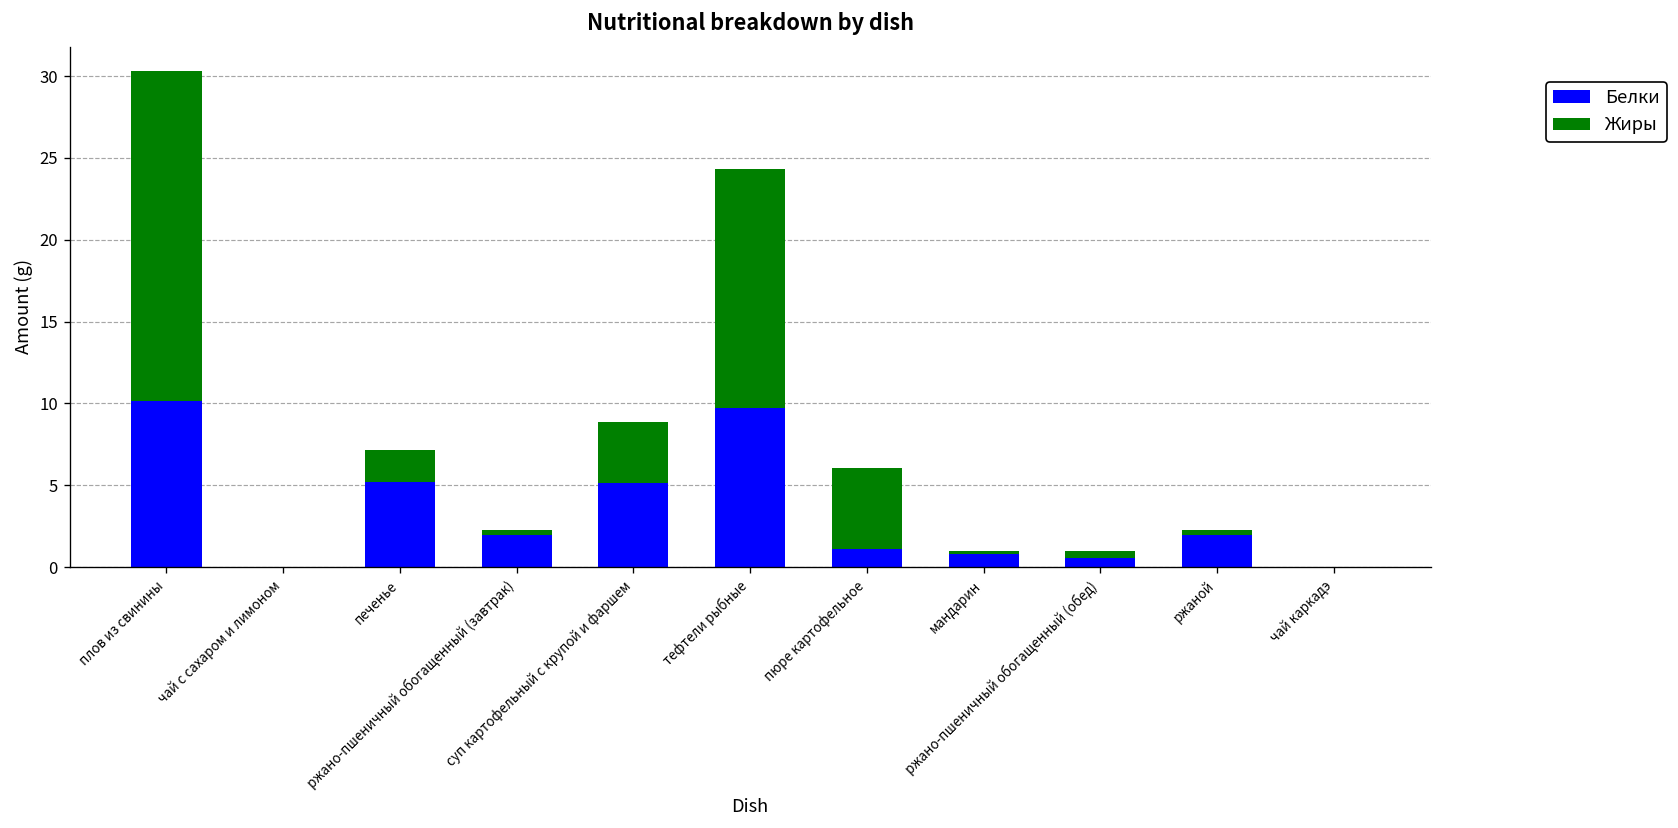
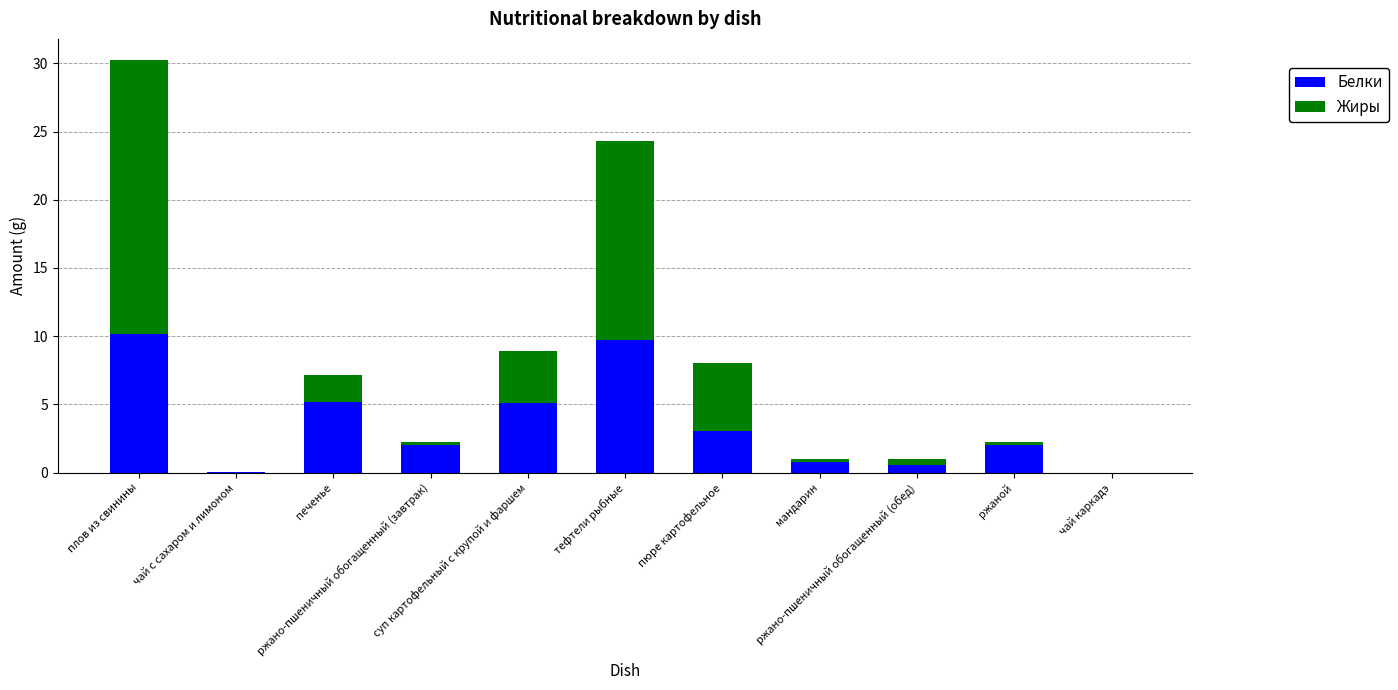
  {
    "Белки": {
      "плов из свинины": 10.1,
      "печенье": 5.2,
      "ржано-пшеничный обогащенный (завтрак)": 2.0,
      "суп картофельный с крупой и фаршем": 5.1,
      "тефтели рыбные": 9.7,
-     "пюре картофельное": 1.1,
+     "пюре картофельное": 3.1,
      "мандарин": 0.8,
      "ржано-пшеничный обогащенный (обед)": 0.6,
      "ржаной": 2.0,
      "чай каркадэ": 0.0
    },
    "Жиры": {
      "плов из свинины": 20.2,
      "чай с сахаром и лимоном": 0.0,
      "печенье": 2.0,
      "ржано-пшеничный обогащенный (завтрак)": 0.3,
      "суп картофельный с крупой и фаршем": 3.8,
      "тефтели рыбные": 14.6,
      "пюре картофельное": 5.0,
      "мандарин": 0.2,
      "ржано-пшеничный обогащенный (обед)": 0.4,
      "ржаной": 0.3,
      "чай каркадэ": 0.0
    }
  }
